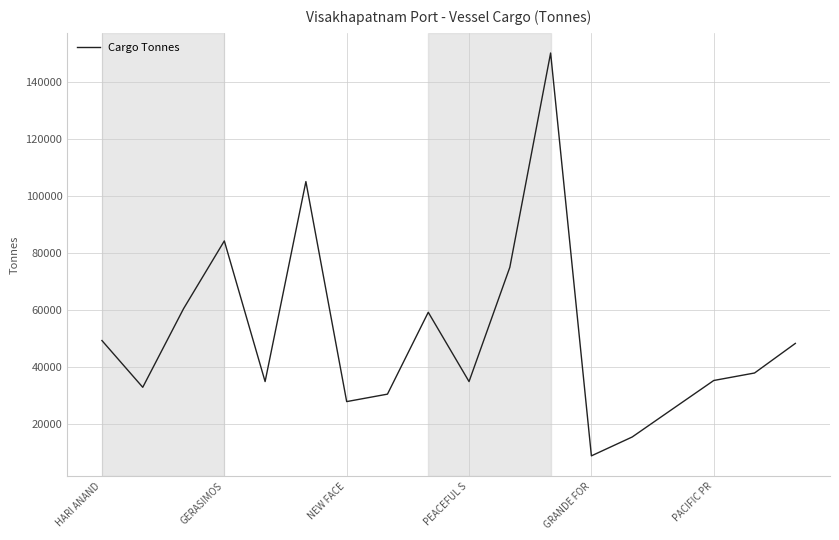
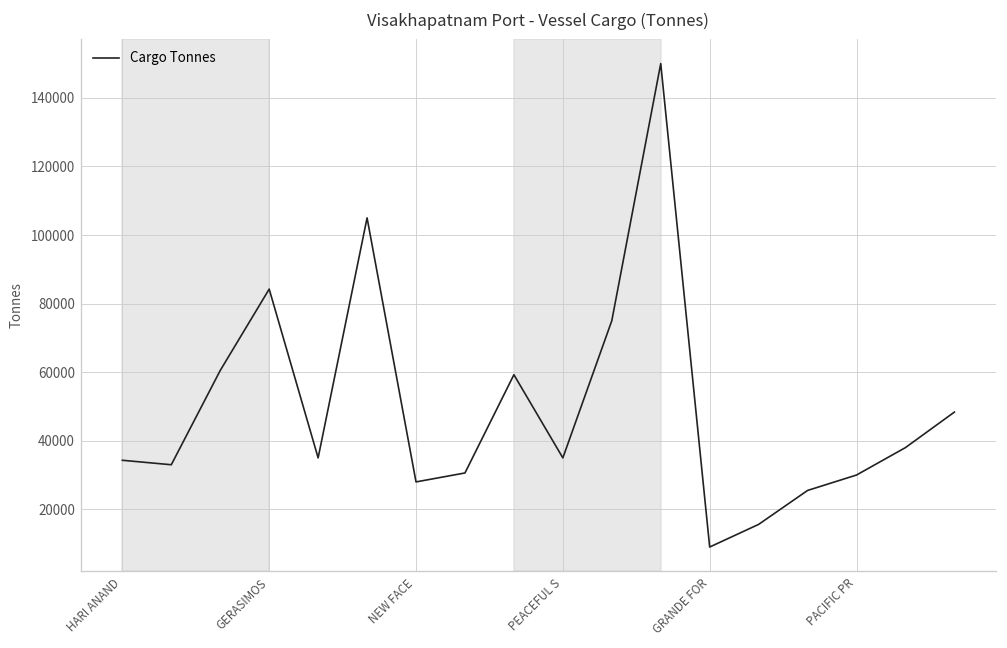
  {
-   "HARI ANAND": 49000,
+   "HARI ANAND": 34000,
    "GERASIMOS": 84000,
    "NEW FACE": 28000,
    "PEACEFUL S": 35000,
    "GRANDE FOR": 9000,
-   "PACIFIC PR": 35000
+   "PACIFIC PR": 30000
  }
